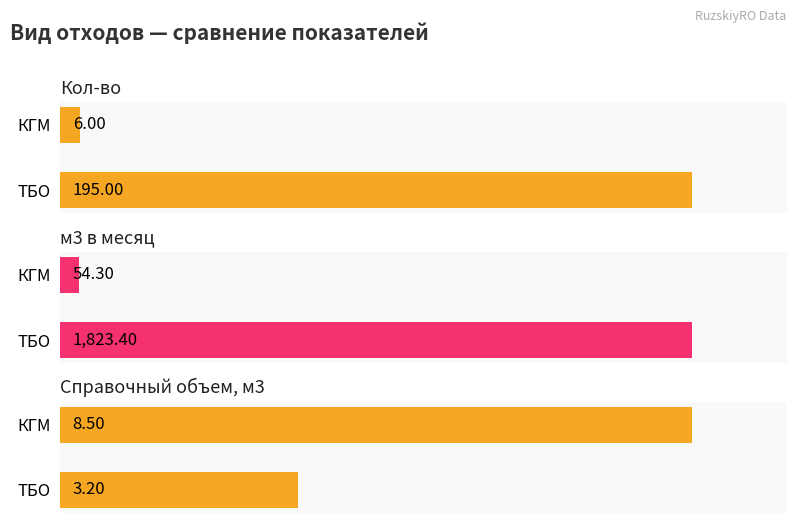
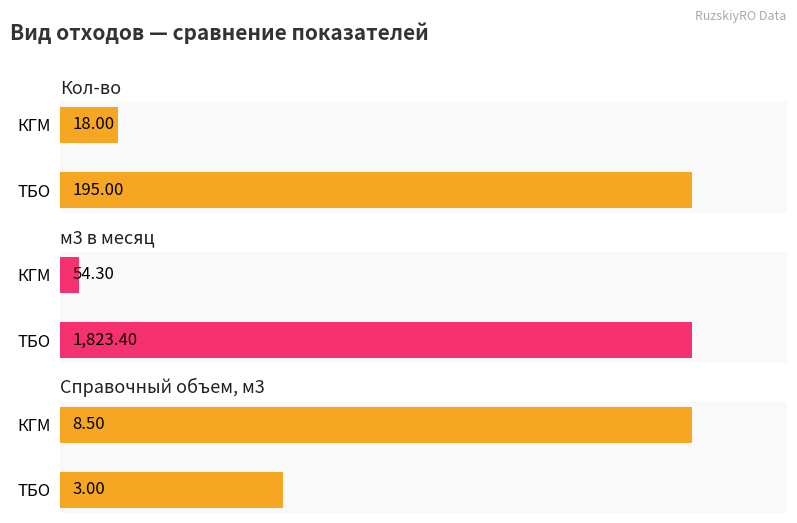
  {
    "Кол-во": {
-     "КГМ": "6.00",
+     "КГМ": "18.00",
      "ТБО": "195.00"
    },
    "м3 в месяц": {
      "КГМ": "54.30",
      "ТБО": "1,823.40"
    },
    "Справочный объем, м3": {
      "КГМ": "8.50",
-     "ТБО": "3.20"
+     "ТБО": "3.00"
    }
  }
